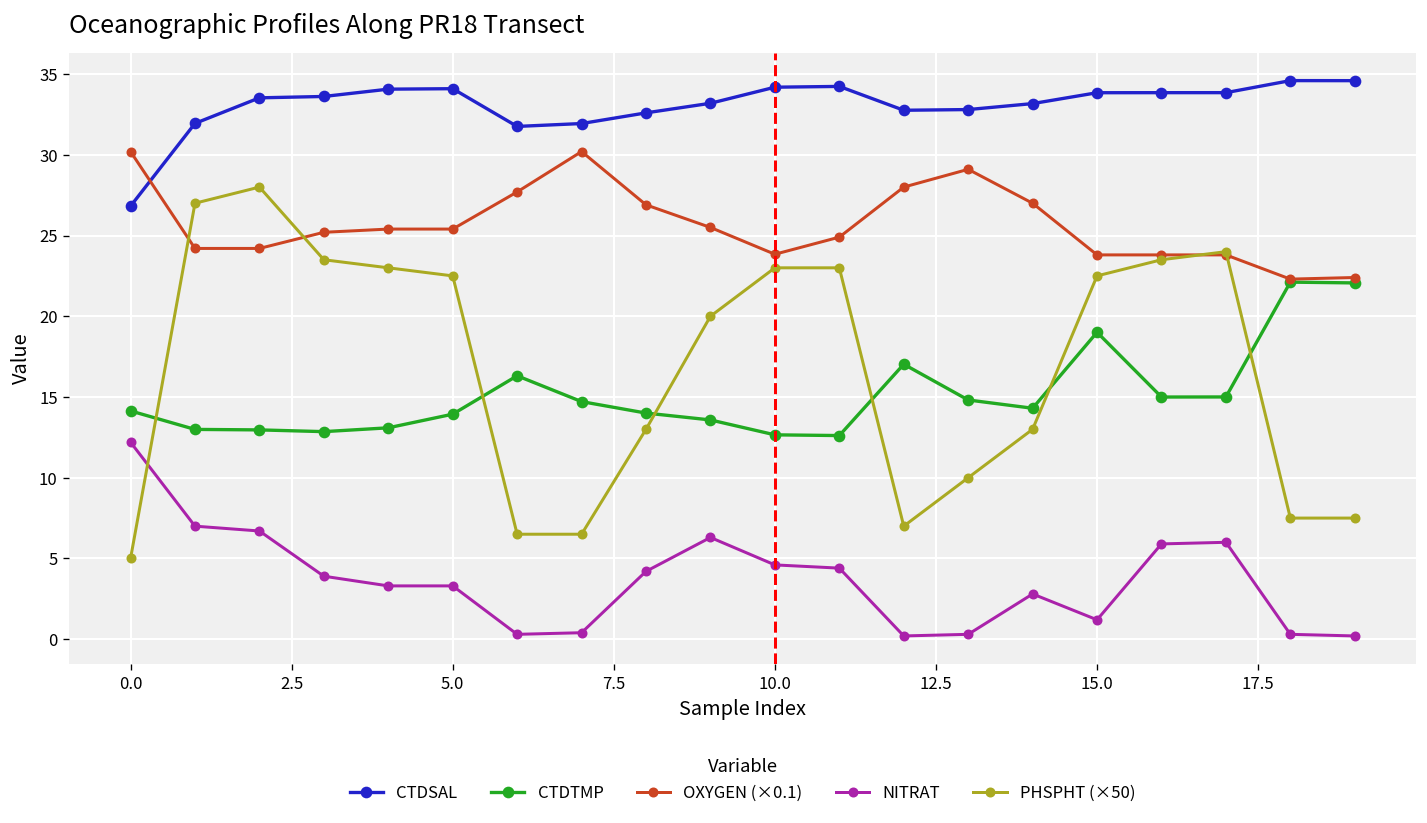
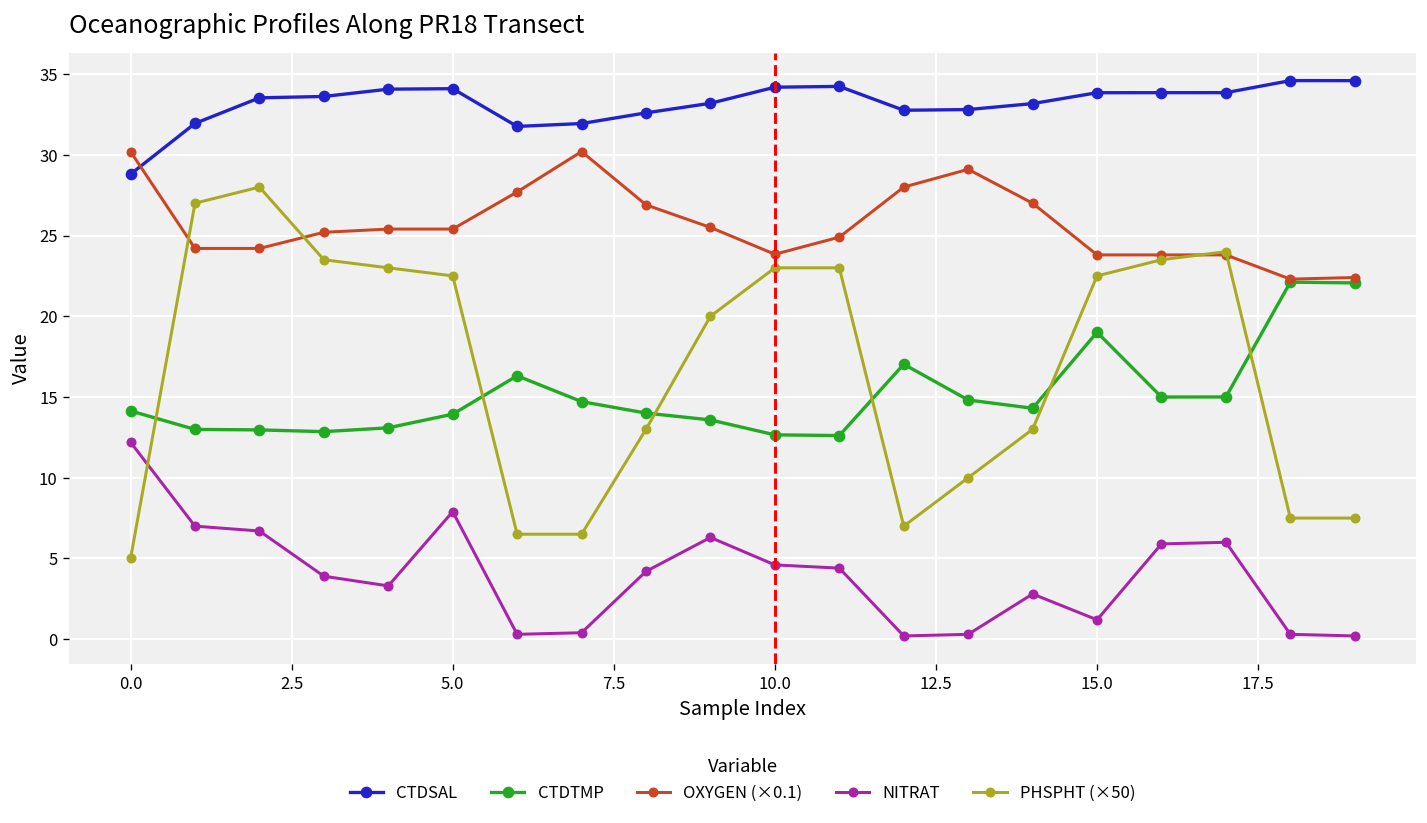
  {
    "CTDSAL": {
-     "0.0": 26.8,
+     "0.0": 28.8,
      "5.0": 34.1,
      "10.0": 34.2,
      "15.0": 33.8
    },
    "CTDTMP": {
      "0.0": 14.1,
      "5.0": 13.9,
      "10.0": 12.7,
      "15.0": 19.0
    },
    "OXYGEN (×0.1)": {
      "0.0": 30.2,
      "5.0": 25.4,
      "10.0": 23.8,
      "15.0": 23.8
    },
    "NITRAT": {
      "0.0": 12.2,
-     "5.0": 3.3,
+     "5.0": 7.9,
      "10.0": 4.6,
      "15.0": 1.2
    },
    "PHSPHT (×50)": {
      "0.0": 5.0,
      "5.0": 22.5,
      "10.0": 23.0,
      "15.0": 22.5
    }
  }
